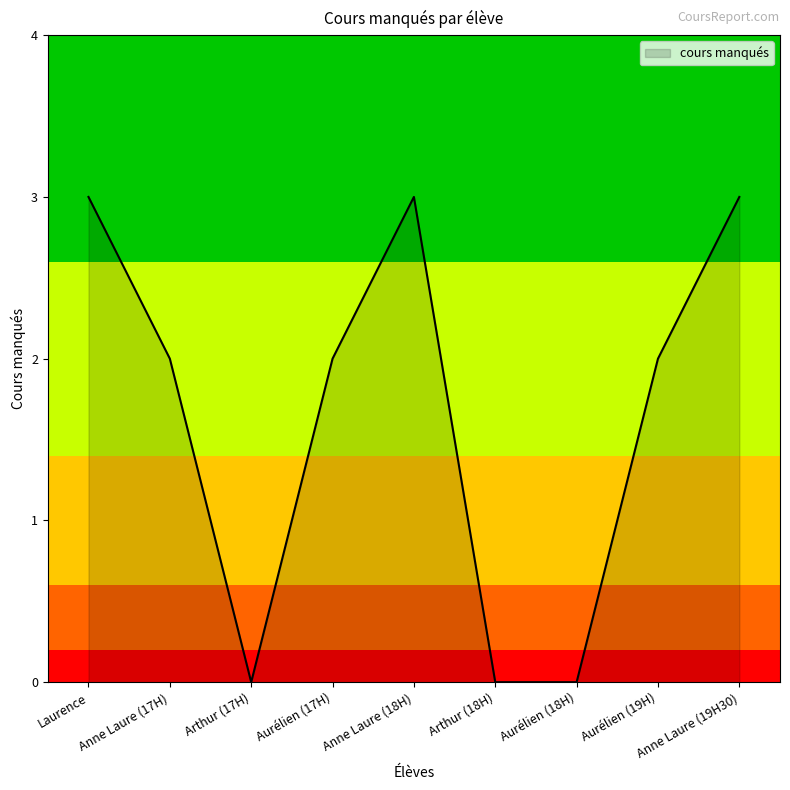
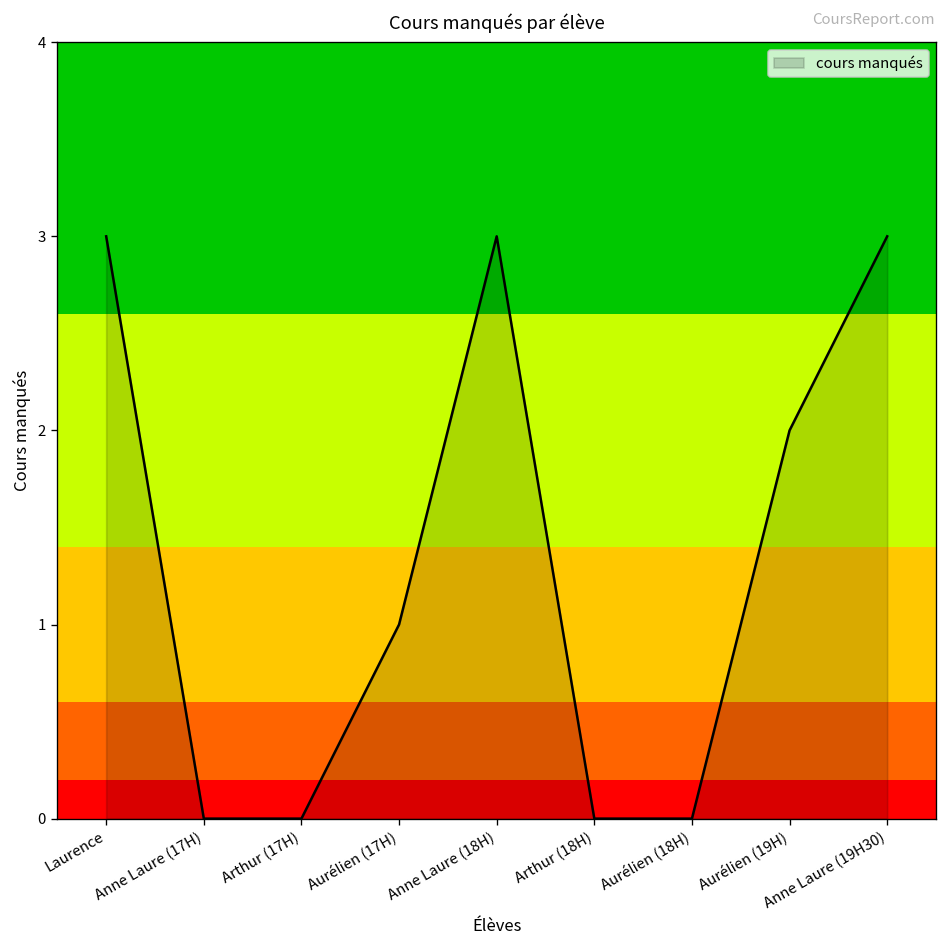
  {
    "Laurence": 3,
-   "Anne Laure (17H)": 2,
+   "Anne Laure (17H)": 0,
    "Arthur (17H)": 0,
-   "Aurélien (17H)": 2,
+   "Aurélien (17H)": 1,
    "Anne Laure (18H)": 3,
    "Arthur (18H)": 0,
    "Aurélien (18H)": 0,
    "Aurélien (19H)": 2,
    "Anne Laure (19H30)": 3
  }
